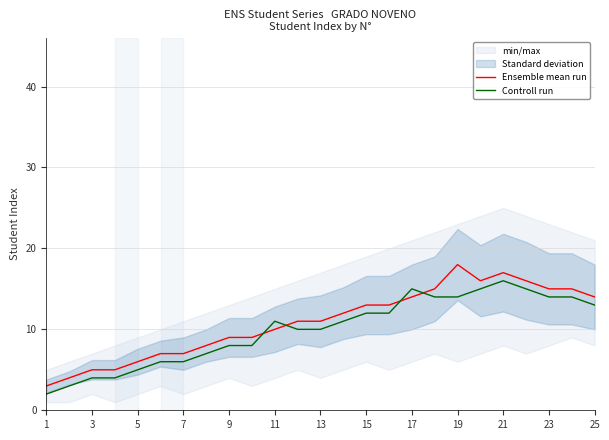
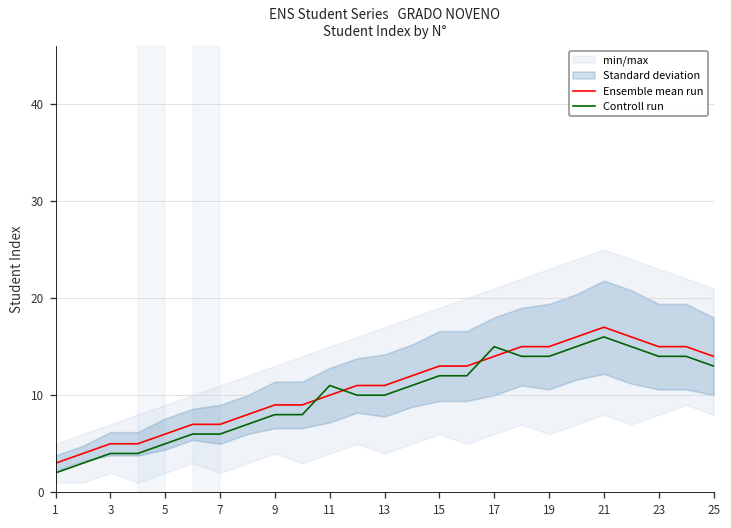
  {
    "Ensemble mean run": {
      "1": 3,
      "3": 5,
      "5": 6,
      "7": 7,
      "9": 9,
      "11": 10,
      "13": 11,
      "15": 13,
      "17": 14,
-     "19": 18,
+     "19": 15,
      "21": 17,
      "23": 15,
      "25": 14
    },
    "Controll run": {
      "1": 2,
      "3": 4,
      "5": 5,
      "7": 6,
      "9": 8,
      "11": 11,
      "13": 10,
      "15": 12,
      "17": 15,
      "19": 14,
      "21": 16,
      "23": 14,
      "25": 13
    }
  }
